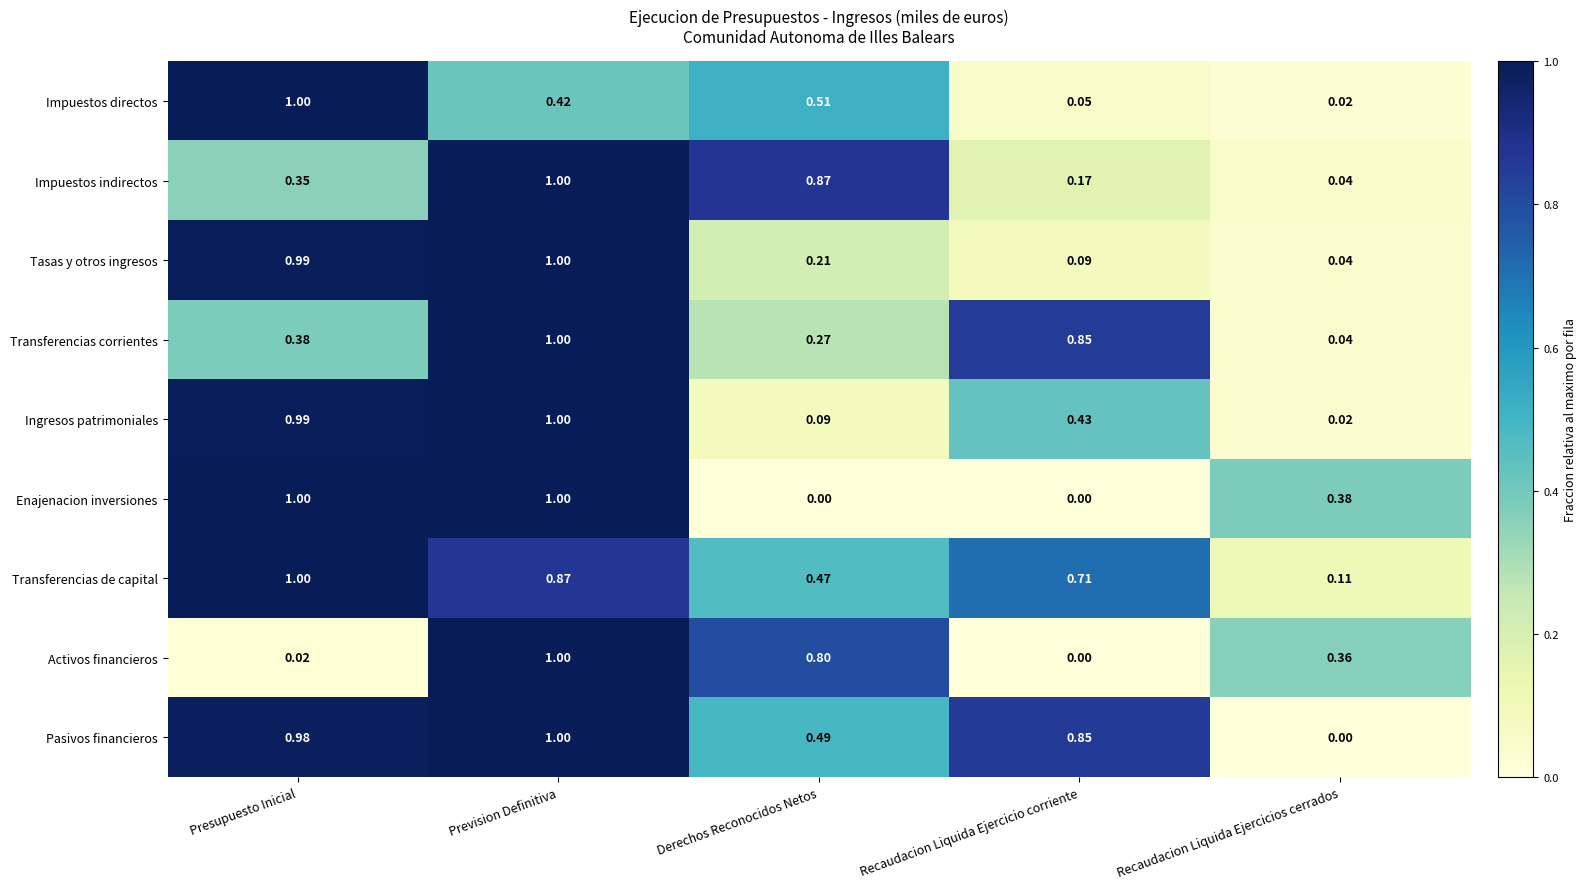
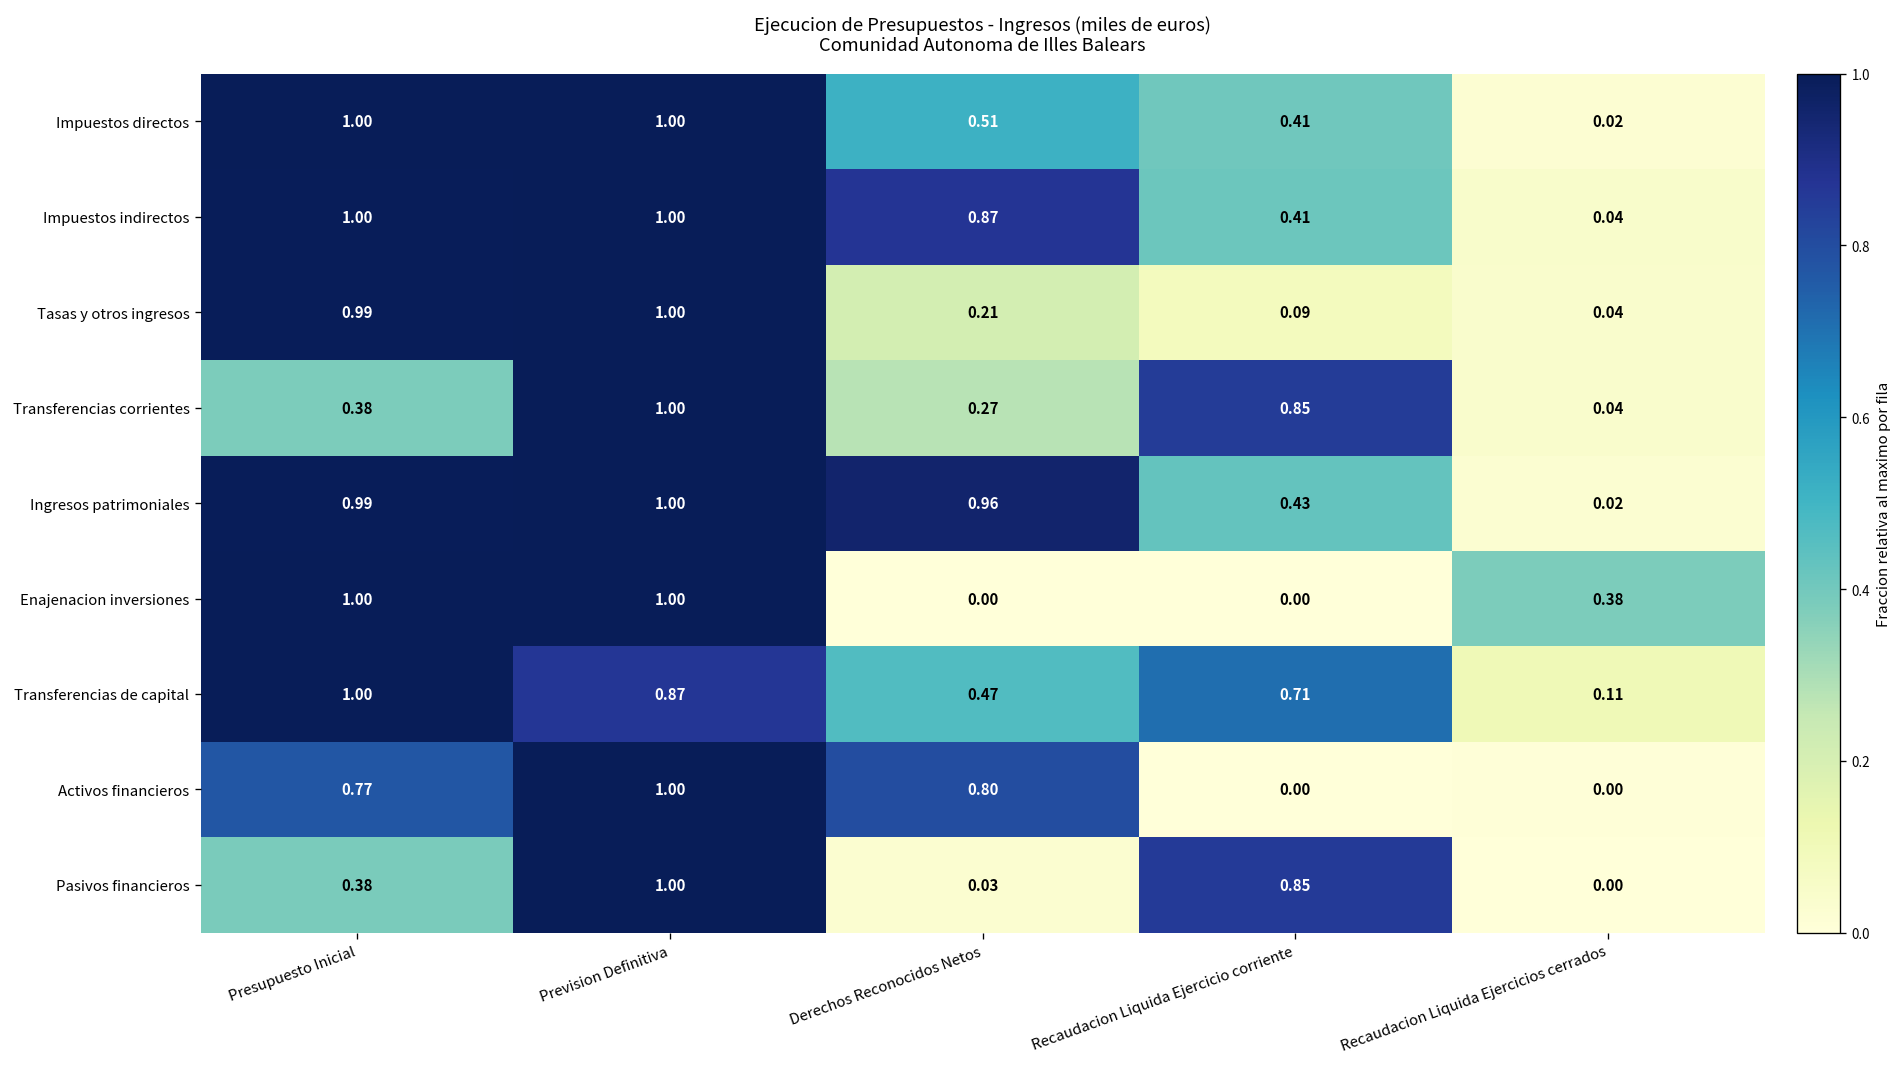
  {
    "Impuestos directos": {
      "Presupuesto Inicial": 1.00,
-     "Prevision Definitiva": 0.42,
+     "Prevision Definitiva": 1.00,
      "Derechos Reconocidos Netos": 0.51,
-     "Recaudacion Liquida Ejercicio corriente": 0.05,
+     "Recaudacion Liquida Ejercicio corriente": 0.41,
      "Recaudacion Liquida Ejercicios cerrados": 0.02
    },
    "Impuestos indirectos": {
-     "Presupuesto Inicial": 0.35,
+     "Presupuesto Inicial": 1.00,
      "Prevision Definitiva": 1.00,
      "Derechos Reconocidos Netos": 0.87,
-     "Recaudacion Liquida Ejercicio corriente": 0.17,
+     "Recaudacion Liquida Ejercicio corriente": 0.41,
      "Recaudacion Liquida Ejercicios cerrados": 0.04
    },
    "Tasas y otros ingresos": {
      "Presupuesto Inicial": 0.99,
      "Prevision Definitiva": 1.00,
      "Derechos Reconocidos Netos": 0.21,
      "Recaudacion Liquida Ejercicio corriente": 0.09,
      "Recaudacion Liquida Ejercicios cerrados": 0.04
    },
    "Transferencias corrientes": {
      "Presupuesto Inicial": 0.38,
      "Prevision Definitiva": 1.00,
      "Derechos Reconocidos Netos": 0.27,
      "Recaudacion Liquida Ejercicio corriente": 0.85,
      "Recaudacion Liquida Ejercicios cerrados": 0.04
    },
    "Ingresos patrimoniales": {
      "Presupuesto Inicial": 0.99,
      "Prevision Definitiva": 1.00,
-     "Derechos Reconocidos Netos": 0.09,
+     "Derechos Reconocidos Netos": 0.96,
      "Recaudacion Liquida Ejercicio corriente": 0.43,
      "Recaudacion Liquida Ejercicios cerrados": 0.02
    },
    "Enajenacion inversiones": {
      "Presupuesto Inicial": 1.00,
      "Prevision Definitiva": 1.00,
      "Derechos Reconocidos Netos": 0.00,
      "Recaudacion Liquida Ejercicio corriente": 0.00,
      "Recaudacion Liquida Ejercicios cerrados": 0.38
    },
    "Transferencias de capital": {
      "Presupuesto Inicial": 1.00,
      "Prevision Definitiva": 0.87,
      "Derechos Reconocidos Netos": 0.47,
      "Recaudacion Liquida Ejercicio corriente": 0.71,
      "Recaudacion Liquida Ejercicios cerrados": 0.11
    },
    "Activos financieros": {
-     "Presupuesto Inicial": 0.02,
+     "Presupuesto Inicial": 0.77,
      "Prevision Definitiva": 1.00,
      "Derechos Reconocidos Netos": 0.80,
      "Recaudacion Liquida Ejercicio corriente": 0.00,
-     "Recaudacion Liquida Ejercicios cerrados": 0.36
+     "Recaudacion Liquida Ejercicios cerrados": 0.00
    },
    "Pasivos financieros": {
-     "Presupuesto Inicial": 0.98,
+     "Presupuesto Inicial": 0.38,
      "Prevision Definitiva": 1.00,
-     "Derechos Reconocidos Netos": 0.49,
+     "Derechos Reconocidos Netos": 0.03,
      "Recaudacion Liquida Ejercicio corriente": 0.85,
      "Recaudacion Liquida Ejercicios cerrados": 0.00
    }
  }
